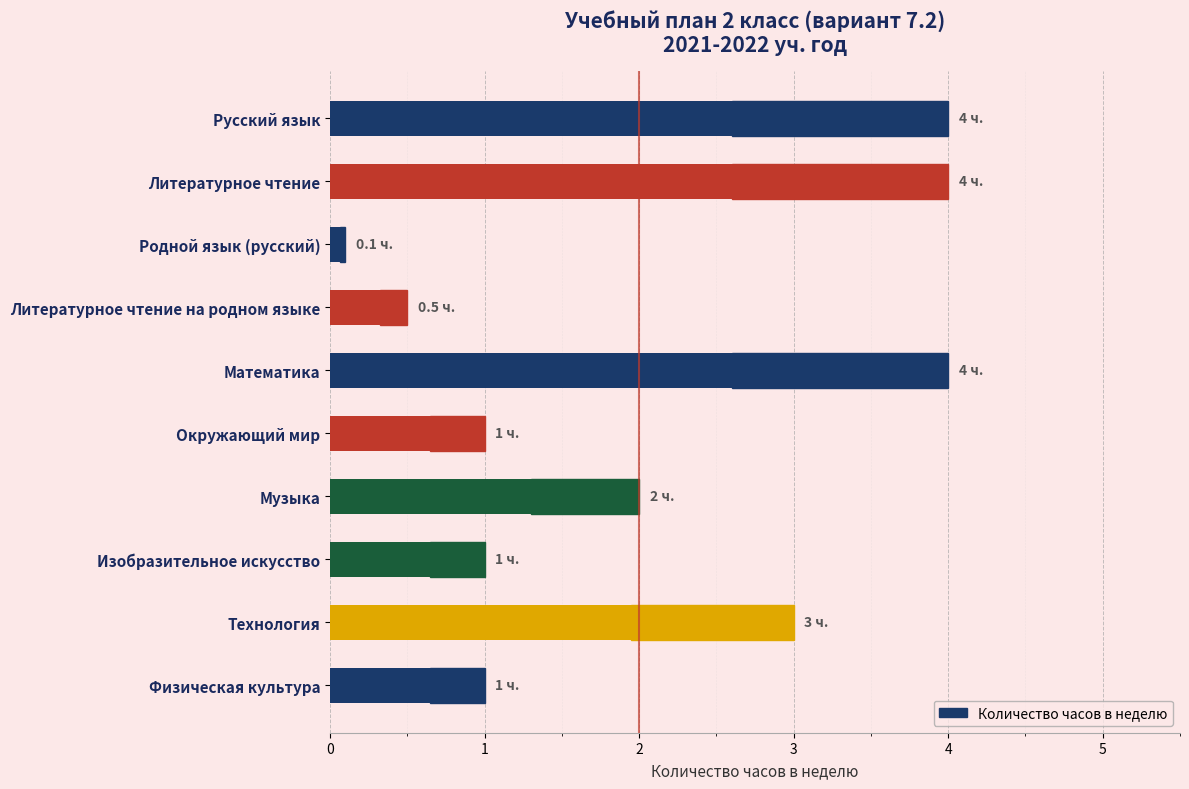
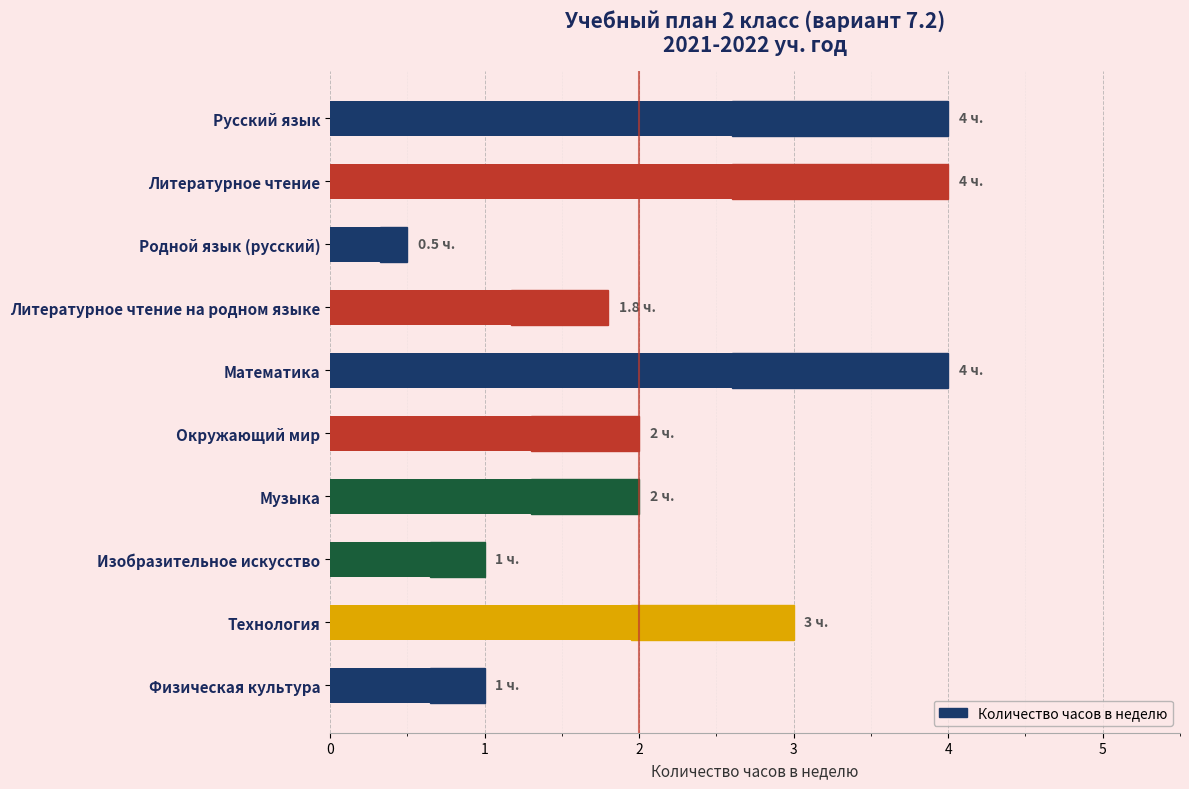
  {
    "Количество часов в неделю": {
      "Русский язык": 4,
      "Литературное чтение": 4,
-     "Родной язык (русский)": 0.1,
-     "Литературное чтение на родном языке": 0.5,
+     "Родной язык (русский)": 0.5,
+     "Литературное чтение на родном языке": 1.8,
      "Математика": 4,
-     "Окружающий мир": 1,
+     "Окружающий мир": 2,
      "Музыка": 2,
      "Изобразительное искусство": 1,
      "Технология": 3,
      "Физическая культура": 1
    }
  }
